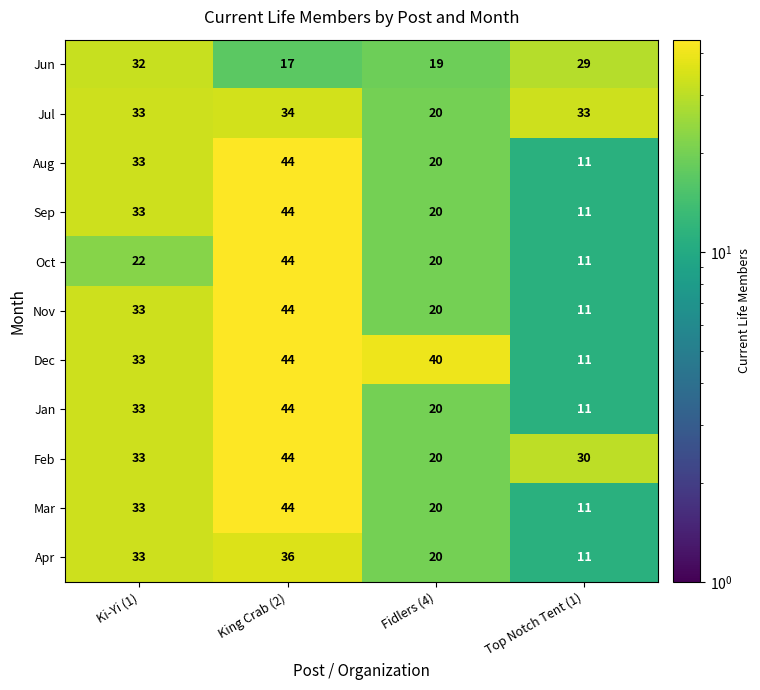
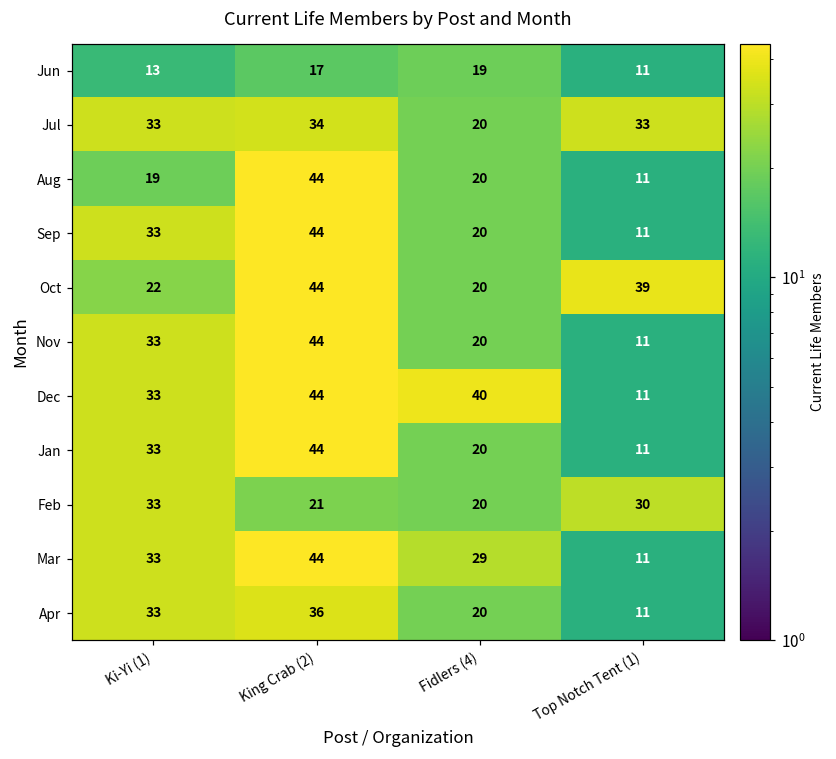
  {
    "Jun": {
-     "Ki-Yi (1)": 32,
+     "Ki-Yi (1)": 13,
      "King Crab (2)": 17,
      "Fidlers (4)": 19,
-     "Top Notch Tent (1)": 29
+     "Top Notch Tent (1)": 11
    },
    "Jul": {
      "Ki-Yi (1)": 33,
      "King Crab (2)": 34,
      "Fidlers (4)": 20,
      "Top Notch Tent (1)": 33
    },
    "Aug": {
-     "Ki-Yi (1)": 33,
+     "Ki-Yi (1)": 19,
      "King Crab (2)": 44,
      "Fidlers (4)": 20,
      "Top Notch Tent (1)": 11
    },
    "Sep": {
      "Ki-Yi (1)": 33,
      "King Crab (2)": 44,
      "Fidlers (4)": 20,
      "Top Notch Tent (1)": 11
    },
    "Oct": {
      "Ki-Yi (1)": 22,
      "King Crab (2)": 44,
      "Fidlers (4)": 20,
-     "Top Notch Tent (1)": 11
+     "Top Notch Tent (1)": 39
    },
    "Nov": {
      "Ki-Yi (1)": 33,
      "King Crab (2)": 44,
      "Fidlers (4)": 20,
      "Top Notch Tent (1)": 11
    },
    "Dec": {
      "Ki-Yi (1)": 33,
      "King Crab (2)": 44,
      "Fidlers (4)": 40,
      "Top Notch Tent (1)": 11
    },
    "Jan": {
      "Ki-Yi (1)": 33,
      "King Crab (2)": 44,
      "Fidlers (4)": 20,
      "Top Notch Tent (1)": 11
    },
    "Feb": {
      "Ki-Yi (1)": 33,
-     "King Crab (2)": 44,
+     "King Crab (2)": 21,
      "Fidlers (4)": 20,
      "Top Notch Tent (1)": 30
    },
    "Mar": {
      "Ki-Yi (1)": 33,
      "King Crab (2)": 44,
-     "Fidlers (4)": 20,
+     "Fidlers (4)": 29,
      "Top Notch Tent (1)": 11
    },
    "Apr": {
      "Ki-Yi (1)": 33,
      "King Crab (2)": 36,
      "Fidlers (4)": 20,
      "Top Notch Tent (1)": 11
    }
  }
